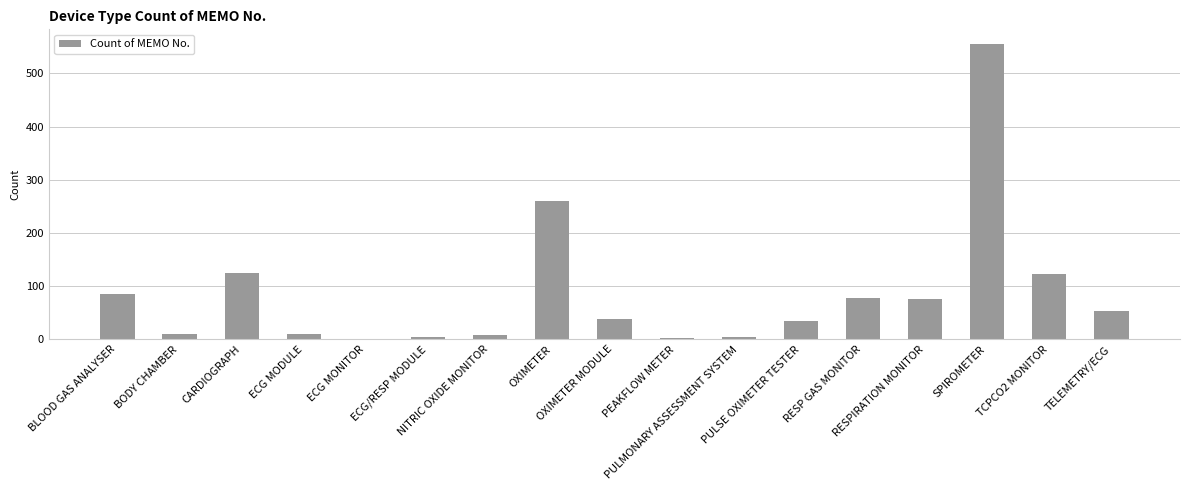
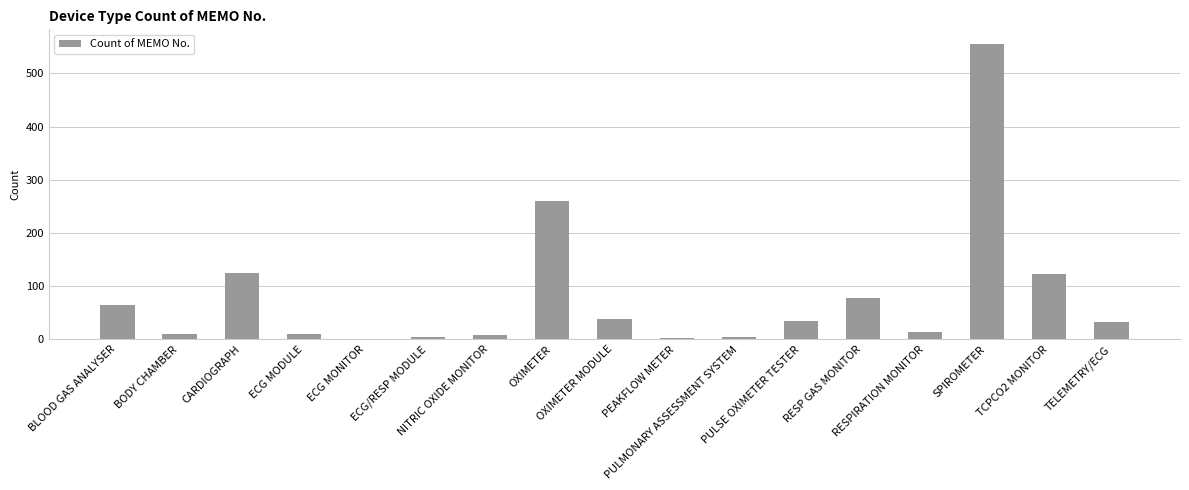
  {
-   "BLOOD GAS ANALYSER": 90,
+   "BLOOD GAS ANALYSER": 60,
    "BODY CHAMBER": 10,
    "CARDIOGRAPH": 130,
    "ECG MODULE": 10,
    "ECG/RESP MODULE": 10,
    "NITRIC OXIDE MONITOR": 10,
    "OXIMETER": 260,
    "OXIMETER MODULE": 40,
    "PULSE OXIMETER TESTER": 40,
    "RESP GAS MONITOR": 80,
-   "RESPIRATION MONITOR": 80,
+   "RESPIRATION MONITOR": 10,
    "SPIROMETER": 560,
    "TCPCO2 MONITOR": 120,
-   "TELEMETRY/ECG": 50
+   "TELEMETRY/ECG": 30
  }
